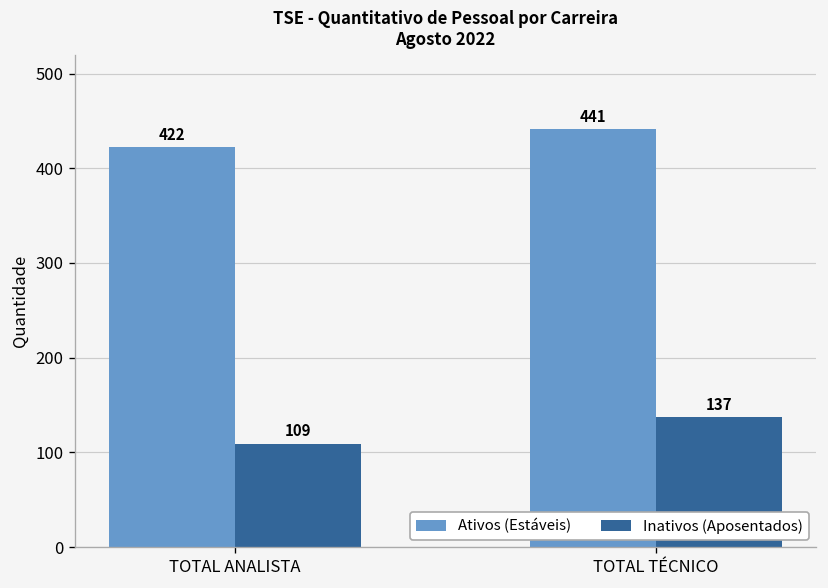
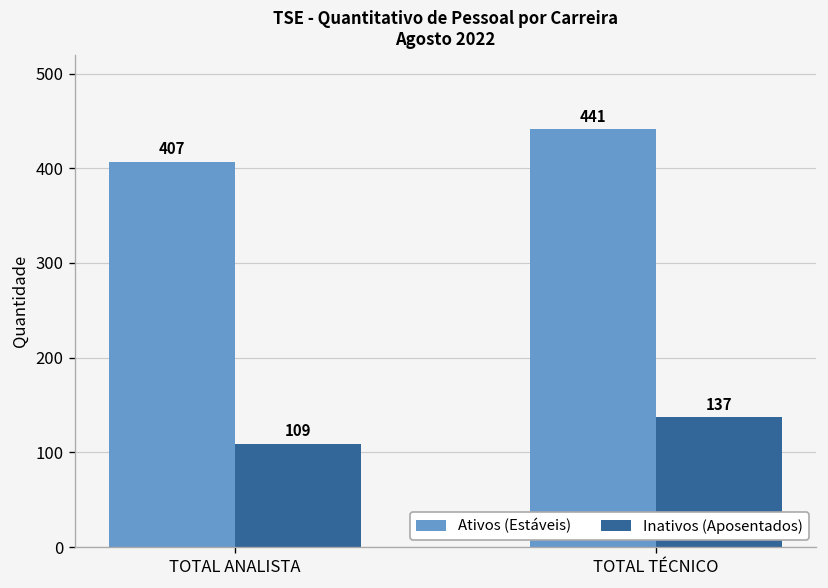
  {
    "Ativos (Estáveis)": {
-     "TOTAL ANALISTA": 422,
+     "TOTAL ANALISTA": 407,
      "TOTAL TÉCNICO": 441
    },
    "Inativos (Aposentados)": {
      "TOTAL ANALISTA": 109,
      "TOTAL TÉCNICO": 137
    }
  }
